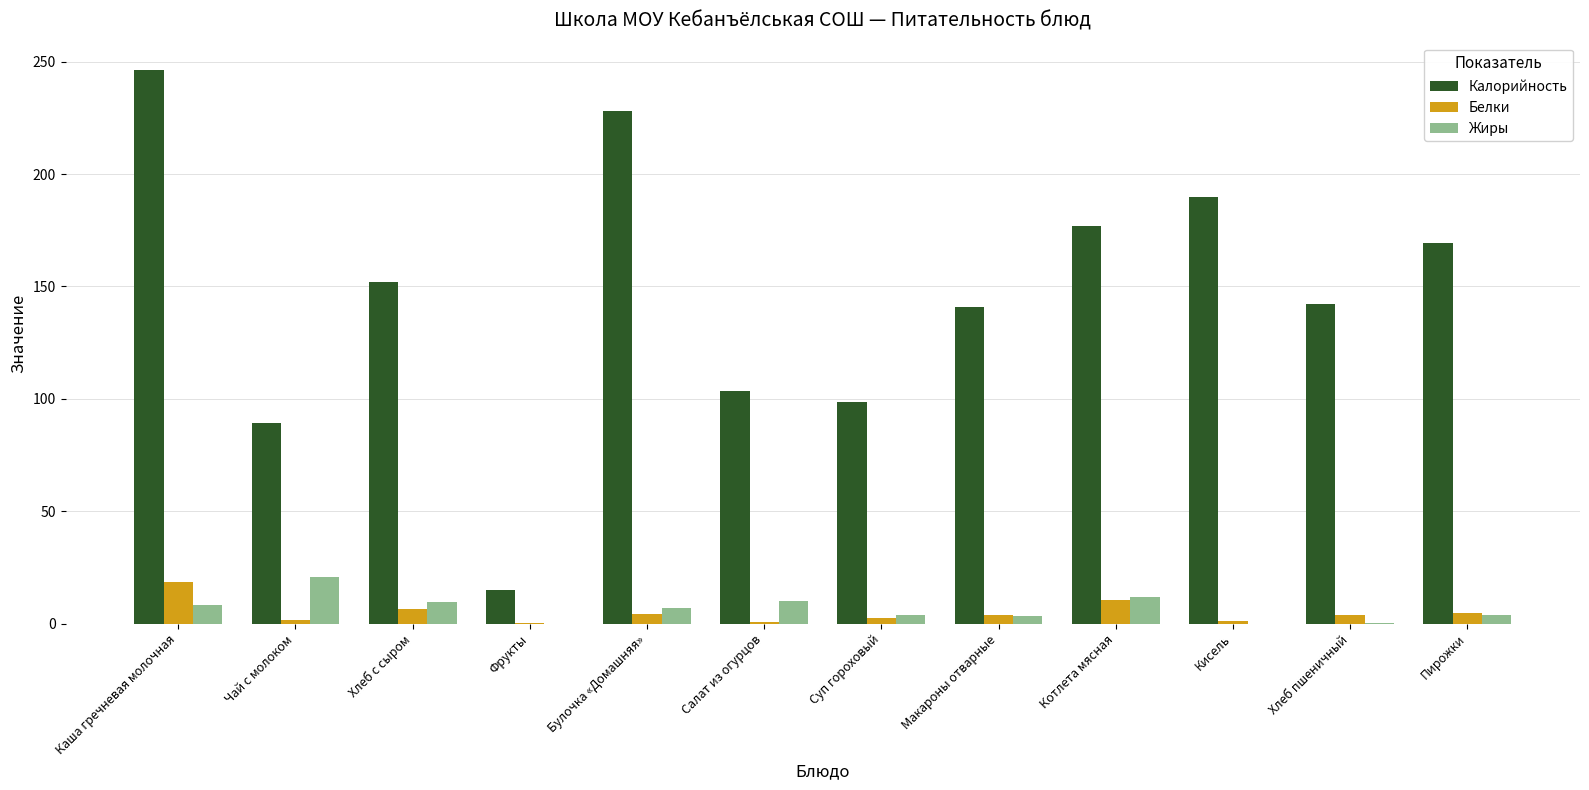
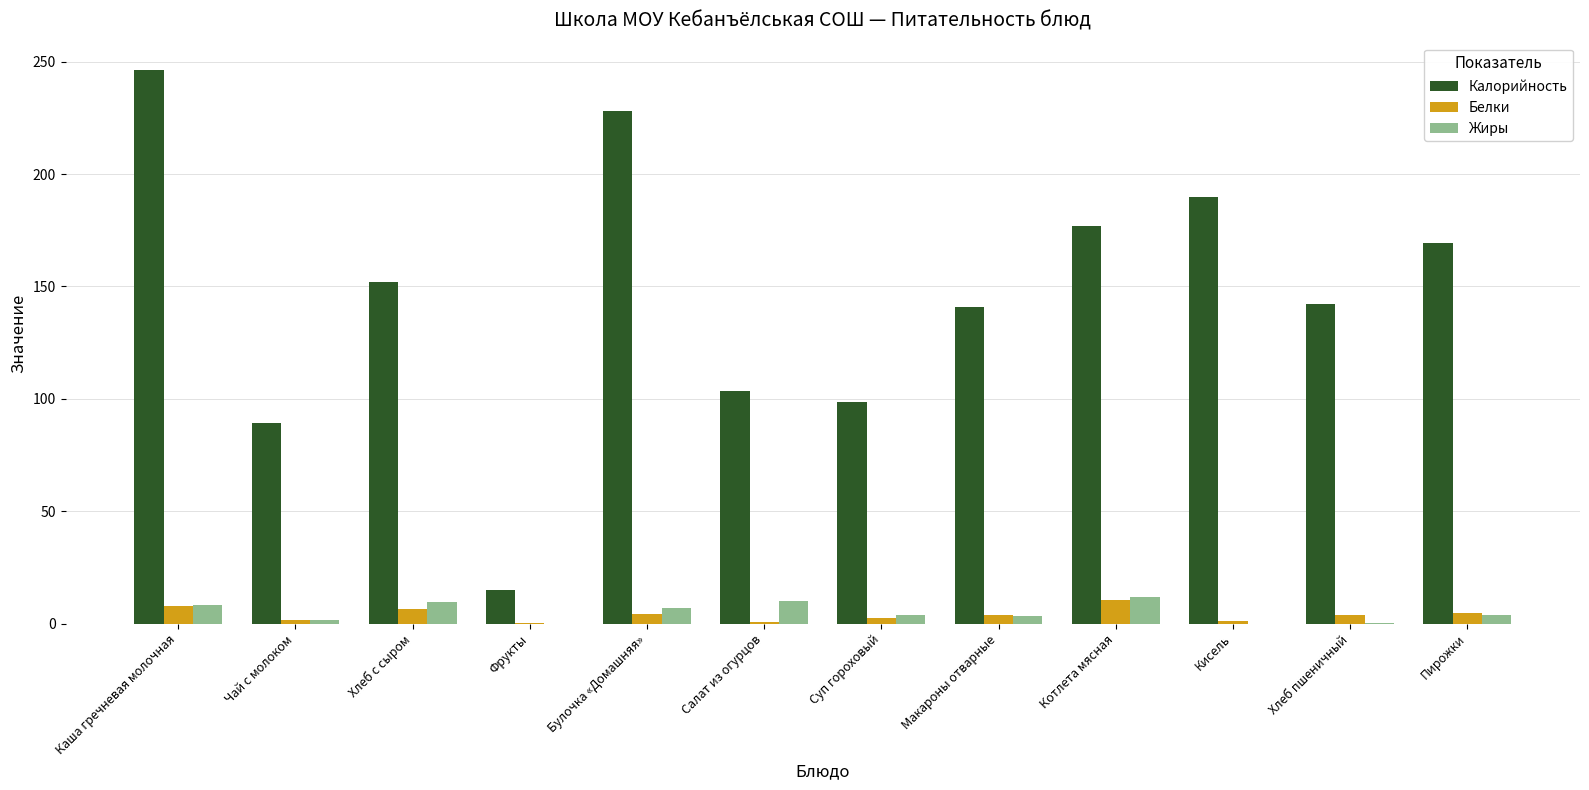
  {
    "Калорийность": {
      "Каша гречневая молочная": 246,
      "Чай с молоком": 89,
      "Хлеб с сыром": 152,
      "Фрукты": 15,
      "Булочка «Домашняя»": 228,
      "Салат из огурцов": 104,
      "Суп гороховый": 99,
      "Макароны отварные": 141,
      "Котлета мясная": 177,
      "Кисель": 190,
      "Хлеб пшеничный": 142,
      "Пирожки": 169
    },
    "Белки": {
-     "Каша гречневая молочная": 18,
+     "Каша гречневая молочная": 8,
      "Чай с молоком": 1,
      "Хлеб с сыром": 7,
      "Булочка «Домашняя»": 4,
      "Суп гороховый": 2,
      "Макароны отварные": 4,
      "Котлета мясная": 11,
      "Кисель": 1,
      "Хлеб пшеничный": 4,
      "Пирожки": 5
    },
    "Жиры": {
      "Каша гречневая молочная": 8,
-     "Чай с молоком": 21,
+     "Чай с молоком": 2,
      "Хлеб с сыром": 9,
      "Фрукты": 0,
      "Булочка «Домашняя»": 7,
      "Салат из огурцов": 10,
      "Суп гороховый": 4,
      "Макароны отварные": 4,
      "Котлета мясная": 12,
      "Кисель": 0,
      "Пирожки": 4
    }
  }
